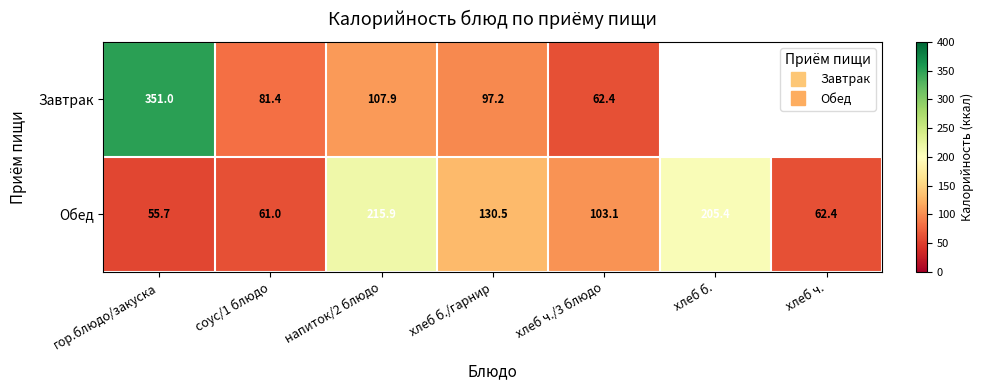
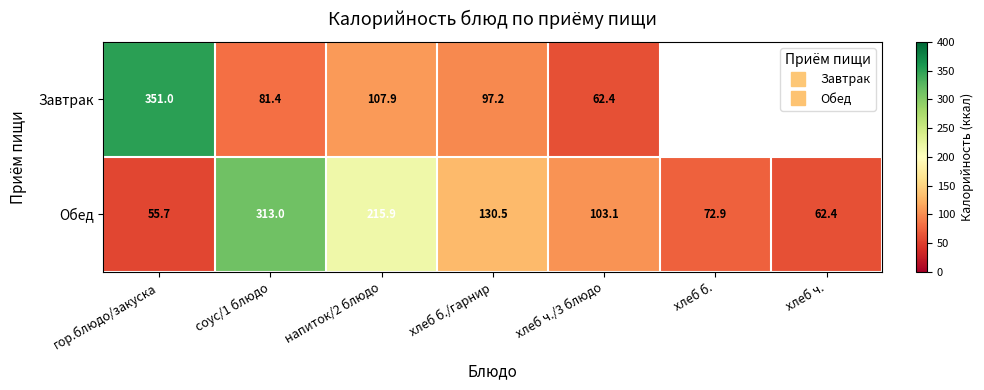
  {
    "Завтрак": {
      "гор.блюдо/закуска": 351.0,
      "соус/1 блюдо": 81.4,
      "напиток/2 блюдо": 107.9,
      "хлеб б./гарнир": 97.2,
      "хлеб ч./3 блюдо": 62.4
    },
    "Обед": {
      "гор.блюдо/закуска": 55.7,
-     "соус/1 блюдо": 61.0,
+     "соус/1 блюдо": 313.0,
      "напиток/2 блюдо": 215.9,
      "хлеб б./гарнир": 130.5,
      "хлеб ч./3 блюдо": 103.1,
-     "хлеб б.": 205.4,
+     "хлеб б.": 72.9,
      "хлеб ч.": 62.4
    }
  }
